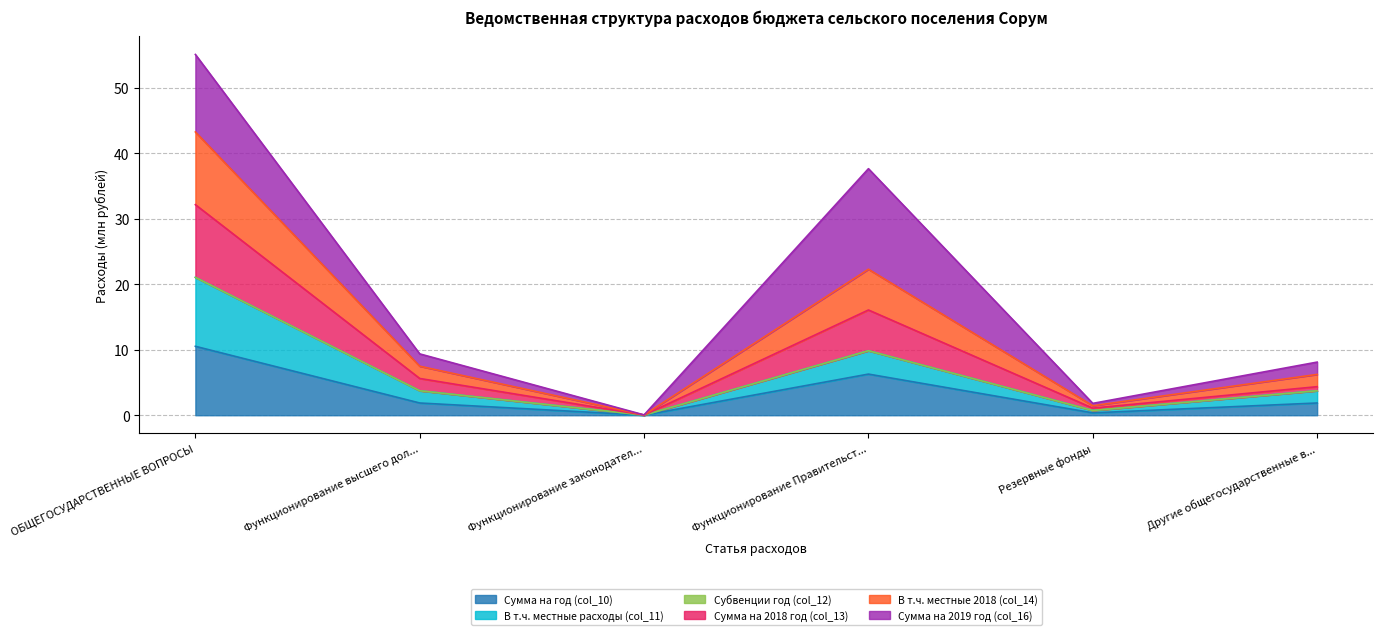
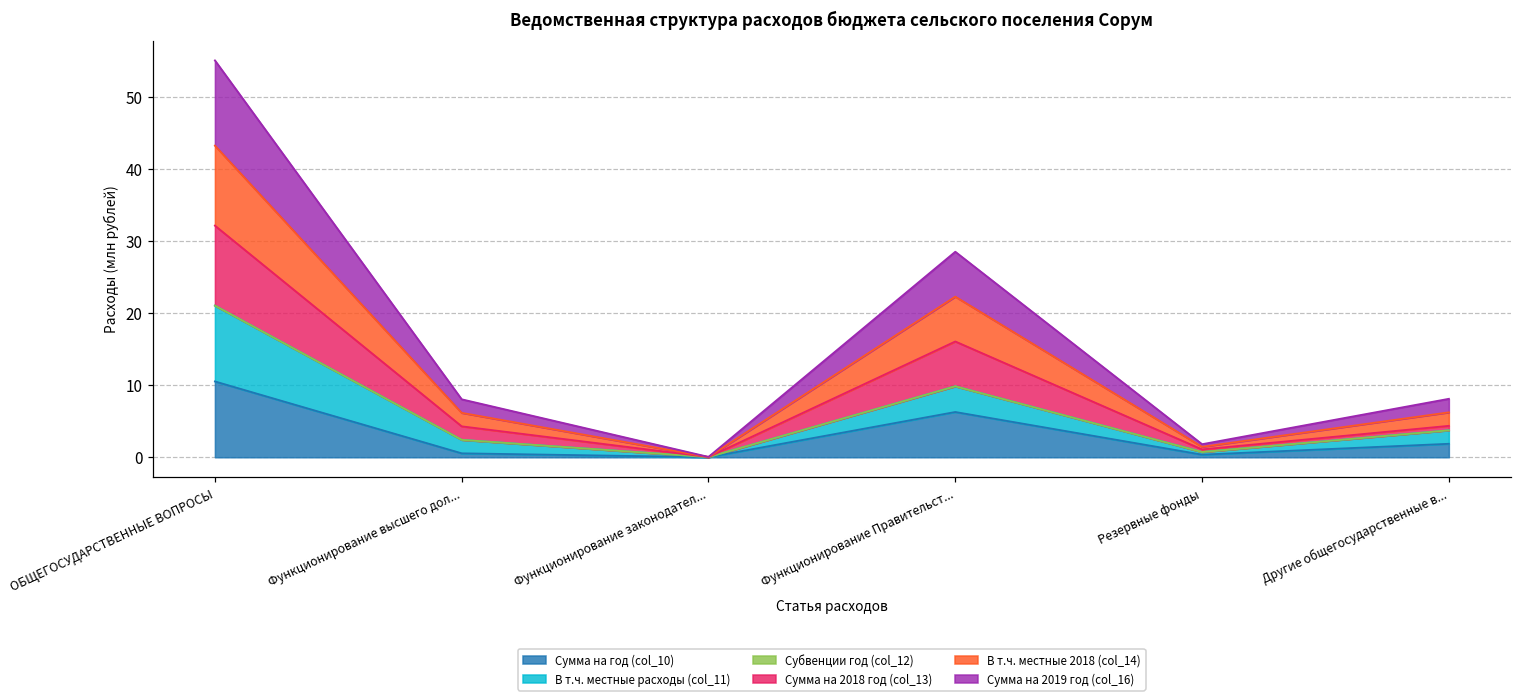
  {
    "Сумма на год (col_10)": {
      "ОБЩЕГОСУДАРСТВЕННЫЕ ВОПРОСЫ": 11,
-     "Функционирование высшего дол...": 2,
+     "Функционирование высшего дол...": 1,
      "Функционирование Правительст...": 6,
      "Другие общегосударственные в...": 2
    },
    "Сумма на 2018 год (col_13)": {
      "ОБЩЕГОСУДАРСТВЕННЫЕ ВОПРОСЫ": 11,
      "Функционирование высшего дол...": 2,
      "Функционирование Правительст...": 6,
      "Другие общегосударственные в...": 1
    },
    "В т.ч. местные 2018 (col_14)": {
      "ОБЩЕГОСУДАРСТВЕННЫЕ ВОПРОСЫ": 11,
      "Функционирование высшего дол...": 2,
      "Функционирование Правительст...": 6,
      "Другие общегосударственные в...": 2
    },
    "Сумма на 2019 год (col_16)": {
      "ОБЩЕГОСУДАРСТВЕННЫЕ ВОПРОСЫ": 12,
      "Функционирование высшего дол...": 2,
-     "Функционирование Правительст...": 15,
+     "Функционирование Правительст...": 6,
      "Другие общегосударственные в...": 2
    }
  }
